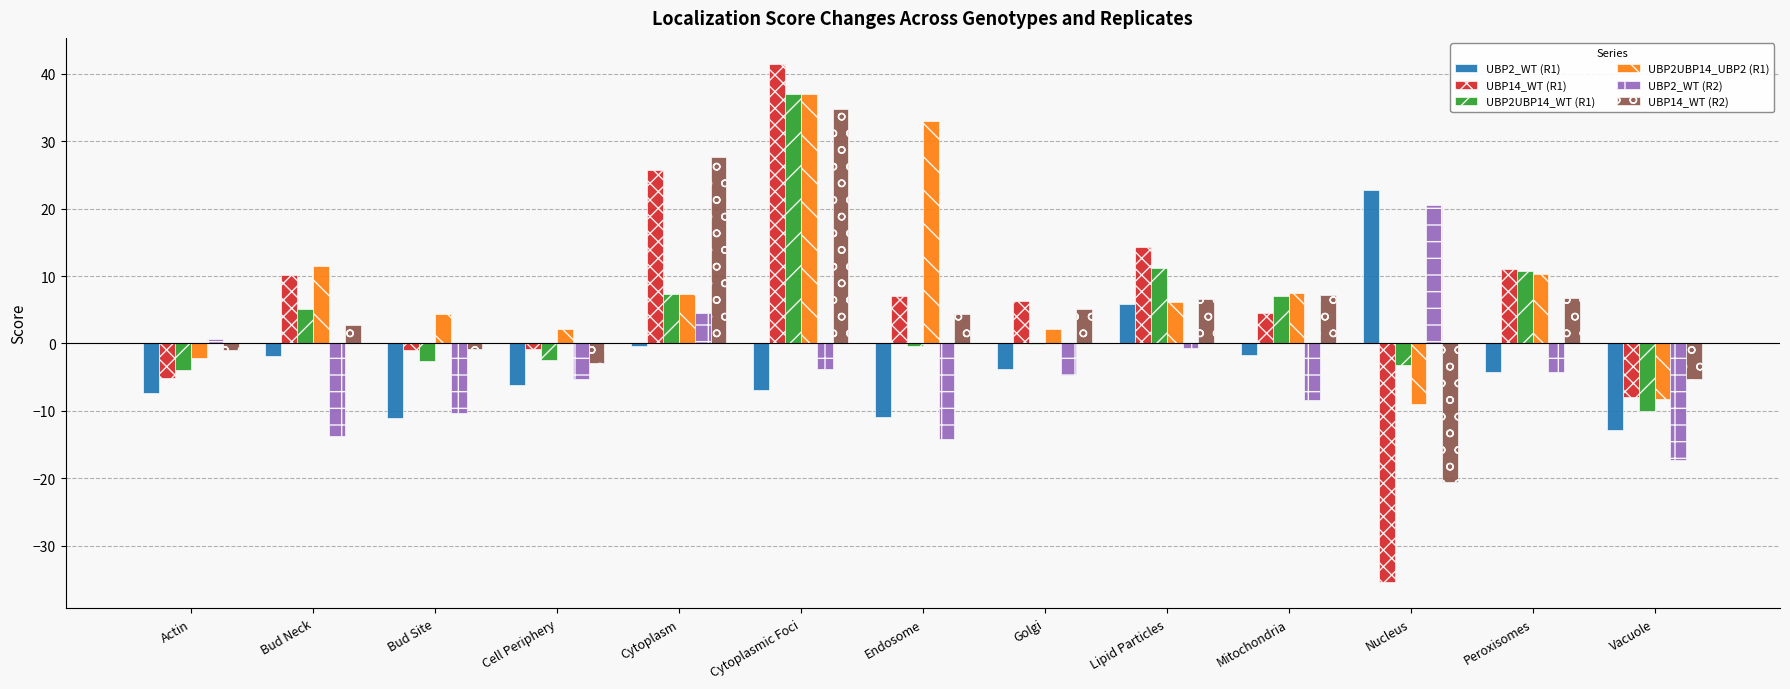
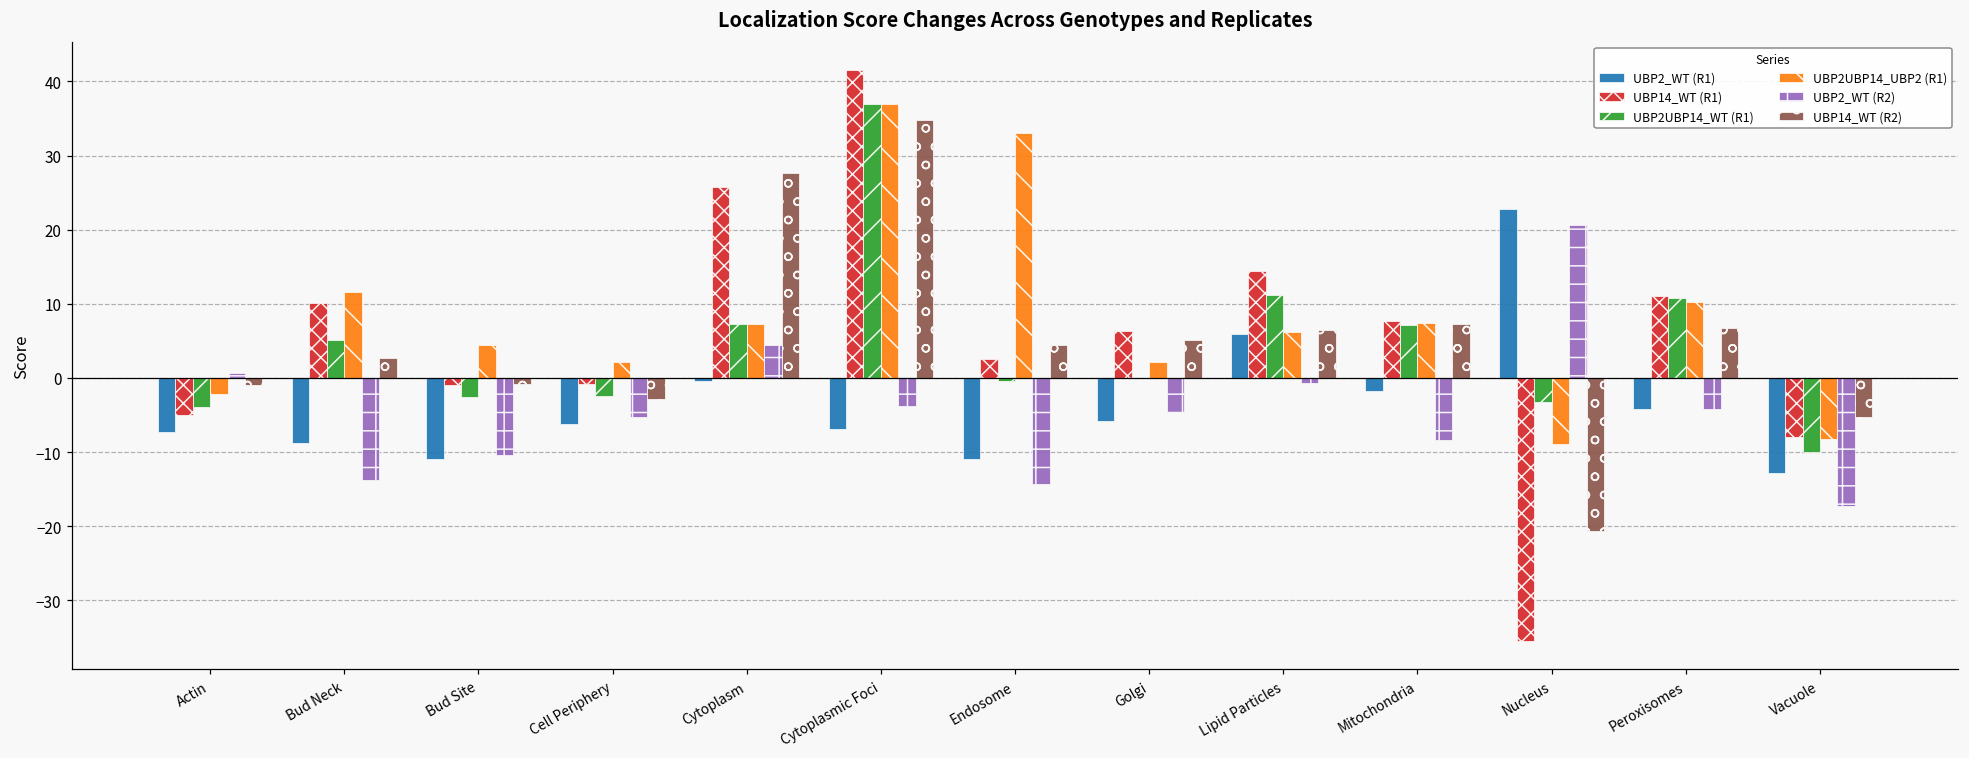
  {
    "UBP2_WT (R1)": {
      "Actin": -7,
-     "Bud Neck": -2,
+     "Bud Neck": -9,
      "Bud Site": -11,
      "Cell Periphery": -6,
      "Cytoplasm": 0,
      "Cytoplasmic Foci": -7,
      "Endosome": -11,
-     "Golgi": -4,
+     "Golgi": -6,
      "Lipid Particles": 6,
      "Mitochondria": -2,
      "Nucleus": 23,
      "Peroxisomes": -4,
      "Vacuole": -13
    },
    "UBP14_WT (R1)": {
      "Actin": -5,
      "Bud Neck": 10,
      "Bud Site": -1,
      "Cell Periphery": -1,
      "Cytoplasm": 26,
      "Cytoplasmic Foci": 41,
-     "Endosome": 7,
+     "Endosome": 3,
      "Golgi": 6,
      "Lipid Particles": 14,
-     "Mitochondria": 5,
+     "Mitochondria": 8,
      "Nucleus": -35,
      "Peroxisomes": 11,
      "Vacuole": -8
    },
    "UBP2UBP14_WT (R1)": {
      "Actin": -4,
      "Bud Neck": 5,
      "Bud Site": -3,
      "Cell Periphery": -2,
      "Cytoplasm": 7,
      "Cytoplasmic Foci": 37,
      "Lipid Particles": 11,
      "Mitochondria": 7,
      "Nucleus": -3,
      "Peroxisomes": 11,
      "Vacuole": -10
    },
    "UBP2UBP14_UBP2 (R1)": {
      "Actin": -2,
      "Bud Neck": 12,
      "Bud Site": 4,
      "Cell Periphery": 2,
      "Cytoplasm": 7,
      "Cytoplasmic Foci": 37,
      "Endosome": 33,
      "Golgi": 2,
      "Lipid Particles": 6,
      "Mitochondria": 7,
      "Nucleus": -9,
      "Peroxisomes": 10,
      "Vacuole": -8
    },
    "UBP2_WT (R2)": {
      "Actin": 1,
      "Bud Neck": -14,
      "Bud Site": -10,
      "Cell Periphery": -5,
      "Cytoplasm": 5,
      "Cytoplasmic Foci": -4,
      "Endosome": -14,
      "Golgi": -5,
      "Lipid Particles": -1,
      "Mitochondria": -8,
      "Nucleus": 21,
      "Peroxisomes": -4,
      "Vacuole": -17
    },
    "UBP14_WT (R2)": {
      "Actin": -1,
      "Bud Neck": 3,
      "Bud Site": -1,
      "Cell Periphery": -3,
      "Cytoplasm": 28,
      "Cytoplasmic Foci": 35,
      "Endosome": 4,
      "Golgi": 5,
      "Lipid Particles": 7,
      "Mitochondria": 7,
      "Nucleus": -21,
      "Peroxisomes": 7,
      "Vacuole": -5
    }
  }
